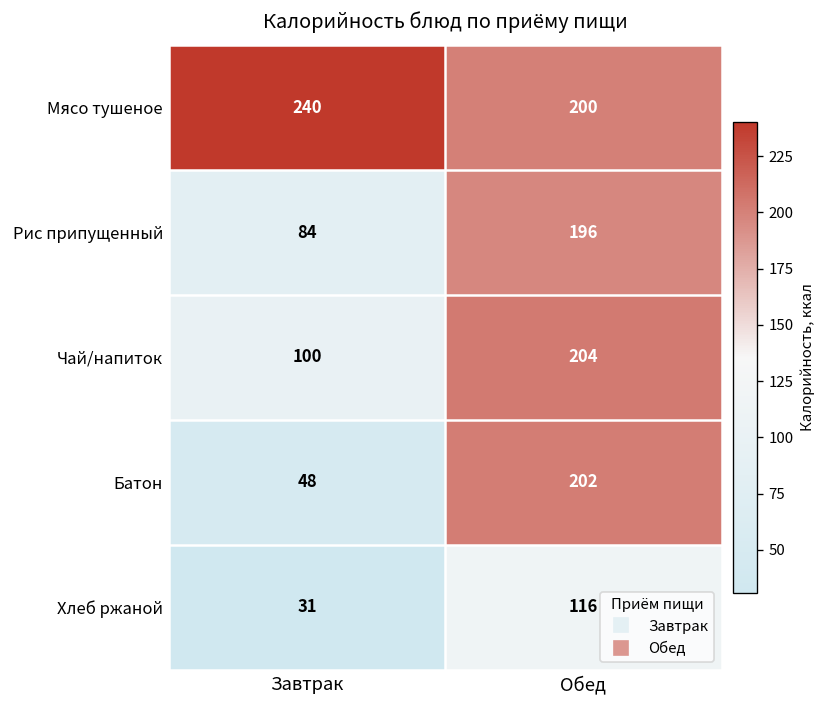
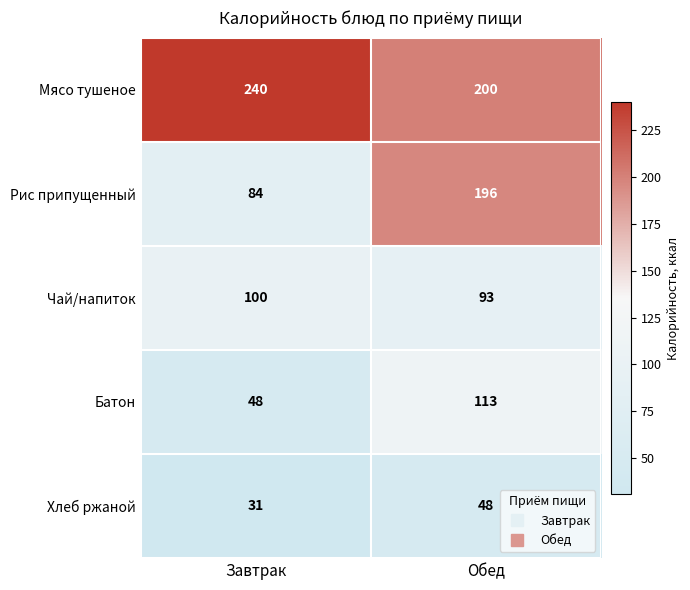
  {
    "Мясо тушеное": {
      "Завтрак": 240,
      "Обед": 200
    },
    "Рис припущенный": {
      "Завтрак": 84,
      "Обед": 196
    },
    "Чай/напиток": {
      "Завтрак": 100,
-     "Обед": 204
+     "Обед": 93
    },
    "Батон": {
      "Завтрак": 48,
-     "Обед": 202
+     "Обед": 113
    },
    "Хлеб ржаной": {
      "Завтрак": 31,
-     "Обед": 116
+     "Обед": 48
    }
  }
